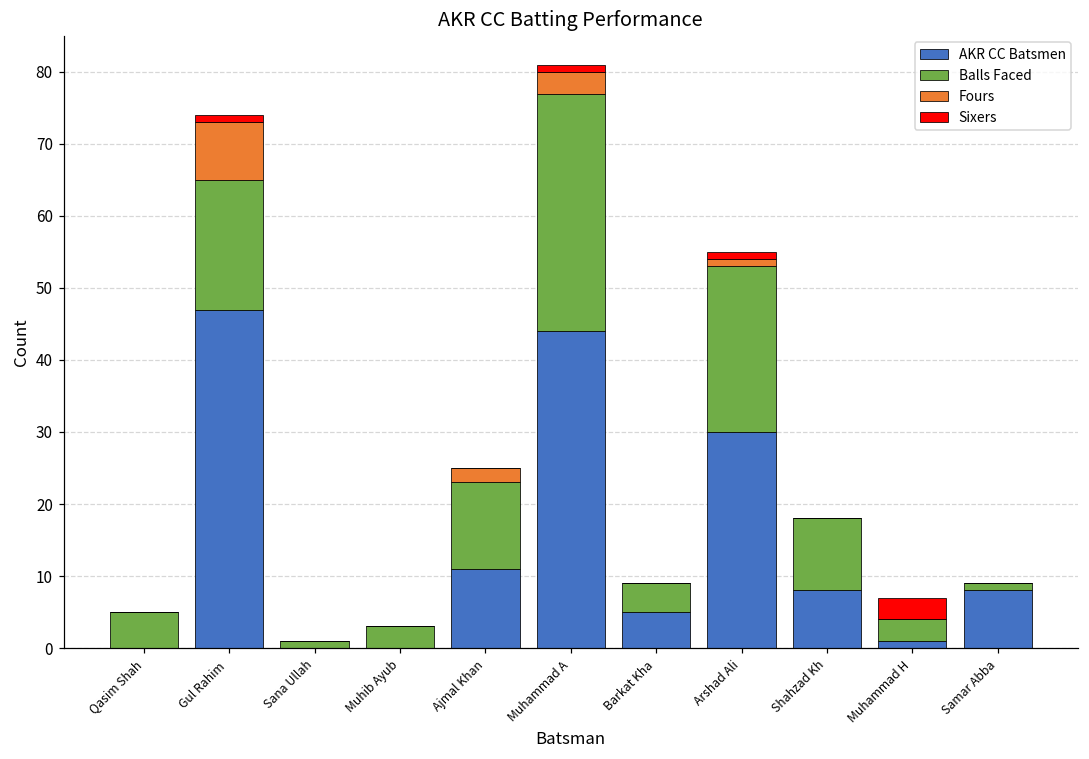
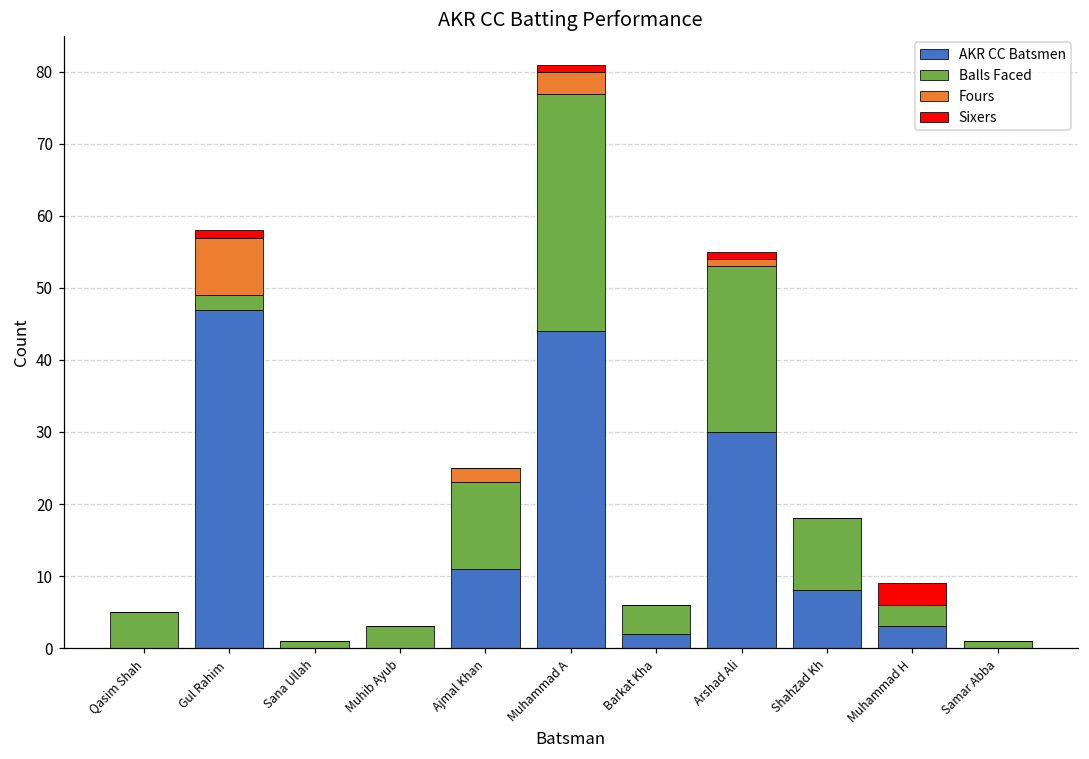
  {
    "AKR CC Batsmen": {
      "Qasim Shah": 0,
      "Gul Rahim": 47,
      "Sana Ullah": 0,
      "Muhib Ayub": 0,
      "Ajmal Khan": 11,
      "Muhammad A": 44,
-     "Barkat Kha": 5,
+     "Barkat Kha": 2,
      "Arshad Ali": 30,
      "Shahzad Kh": 8,
-     "Muhammad H": 1,
-     "Samar Abba": 8
+     "Muhammad H": 3,
+     "Samar Abba": 0
    },
    "Balls Faced": {
      "Qasim Shah": 5,
-     "Gul Rahim": 18,
+     "Gul Rahim": 2,
      "Sana Ullah": 1,
      "Muhib Ayub": 3,
      "Ajmal Khan": 12,
      "Muhammad A": 33,
      "Barkat Kha": 4,
      "Arshad Ali": 23,
      "Shahzad Kh": 10,
      "Muhammad H": 3,
      "Samar Abba": 1
    },
    "Fours": {
      "Qasim Shah": 0,
      "Gul Rahim": 8,
      "Sana Ullah": 0,
      "Muhib Ayub": 0,
      "Ajmal Khan": 2,
      "Muhammad A": 3,
      "Barkat Kha": 0,
      "Arshad Ali": 1,
      "Shahzad Kh": 0,
      "Muhammad H": 0,
      "Samar Abba": 0
    },
    "Sixers": {
      "Qasim Shah": 0,
      "Gul Rahim": 1,
      "Sana Ullah": 0,
      "Muhib Ayub": 0,
      "Ajmal Khan": 0,
      "Muhammad A": 1,
      "Barkat Kha": 0,
      "Arshad Ali": 1,
      "Shahzad Kh": 0,
      "Muhammad H": 3,
      "Samar Abba": 0
    }
  }
